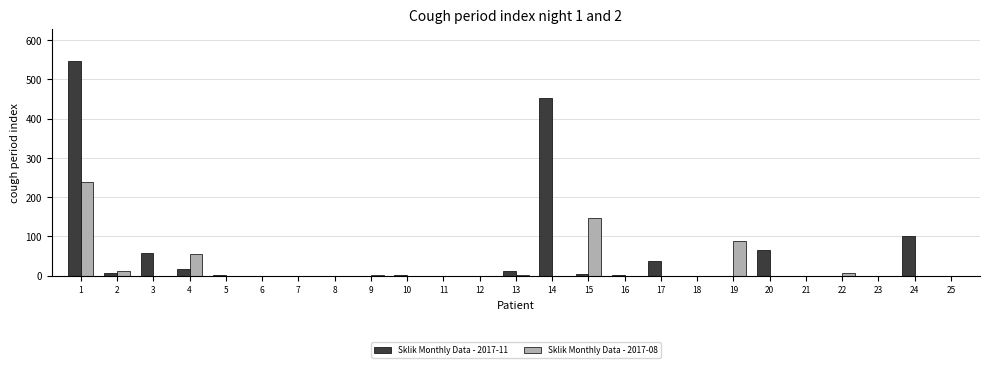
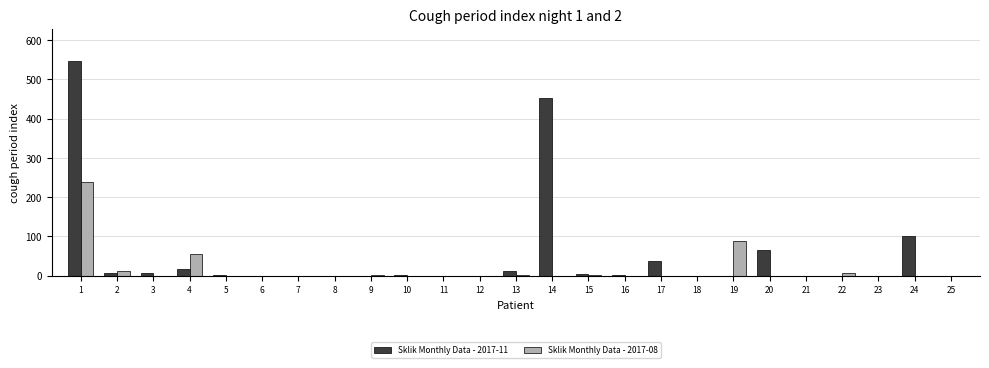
  {
    "Sklik Monthly Data - 2017-11": {
      "1": 550,
      "2": 10,
-     "3": 60,
+     "3": 10,
      "4": 20,
      "6": 0,
      "7": 0,
      "8": 0,
      "9": 0,
      "11": 0,
      "12": 0,
      "13": 10,
      "14": 450,
      "17": 40,
      "18": 0,
      "19": 0,
      "20": 70,
      "21": 0,
      "22": 0,
      "23": 0,
      "24": 100,
      "25": 0
    },
    "Sklik Monthly Data - 2017-08": {
      "1": 240,
      "2": 10,
      "3": 0,
      "4": 60,
      "5": 0,
      "6": 0,
      "7": 0,
      "8": 0,
      "10": 0,
      "11": 0,
      "12": 0,
      "14": 0,
-     "15": 150,
+     "15": 0,
      "16": 0,
      "17": 0,
      "18": 0,
      "19": 90,
      "20": 0,
      "21": 0,
      "23": 0,
      "24": 0,
      "25": 0
    }
  }
